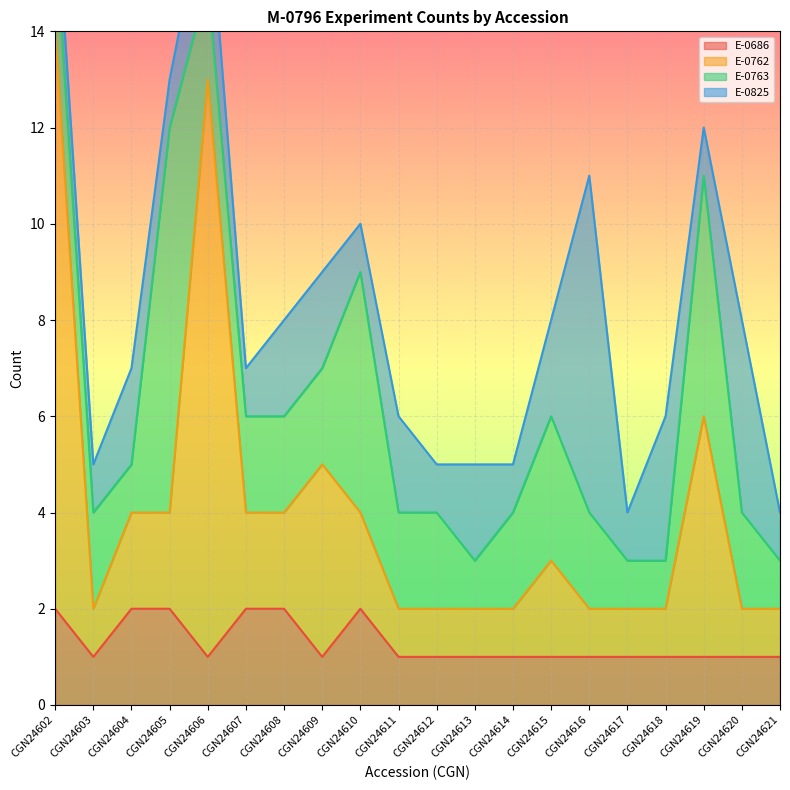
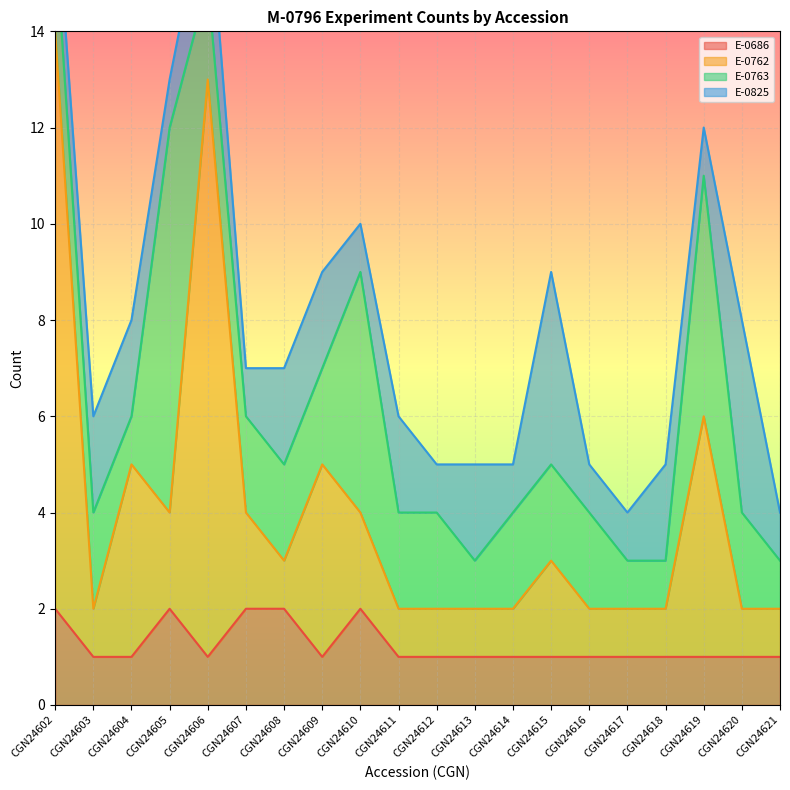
  {
    "E-0686": {
      "CGN24602": 2,
      "CGN24603": 1,
-     "CGN24604": 2,
+     "CGN24604": 1,
      "CGN24605": 2,
      "CGN24606": 1,
      "CGN24607": 2,
      "CGN24608": 2,
      "CGN24609": 1,
      "CGN24610": 2,
      "CGN24611": 1,
      "CGN24612": 1,
      "CGN24613": 1,
      "CGN24614": 1,
      "CGN24615": 1,
      "CGN24616": 1,
      "CGN24617": 1,
      "CGN24618": 1,
      "CGN24619": 1,
      "CGN24620": 1,
      "CGN24621": 1
    },
    "E-0762": {
      "CGN24602": 12,
      "CGN24603": 1,
-     "CGN24604": 2,
+     "CGN24604": 4,
      "CGN24605": 2,
      "CGN24606": 12,
      "CGN24607": 2,
-     "CGN24608": 2,
+     "CGN24608": 1,
      "CGN24609": 4,
      "CGN24610": 2,
      "CGN24611": 1,
      "CGN24612": 1,
      "CGN24613": 1,
      "CGN24614": 1,
      "CGN24615": 2,
      "CGN24616": 1,
      "CGN24617": 1,
      "CGN24618": 1,
      "CGN24619": 5,
      "CGN24620": 1,
      "CGN24621": 1
    },
    "E-0763": {
      "CGN24603": 2,
      "CGN24604": 1,
      "CGN24605": 8,
      "CGN24607": 2,
      "CGN24608": 2,
      "CGN24609": 2,
      "CGN24610": 5,
      "CGN24611": 2,
      "CGN24612": 2,
      "CGN24613": 1,
      "CGN24614": 2,
-     "CGN24615": 3,
+     "CGN24615": 2,
      "CGN24616": 2,
      "CGN24617": 1,
      "CGN24618": 1,
      "CGN24619": 5,
      "CGN24620": 2,
      "CGN24621": 1
    },
    "E-0825": {
-     "CGN24603": 1,
+     "CGN24603": 2,
      "CGN24604": 2,
      "CGN24605": 1,
      "CGN24607": 1,
      "CGN24608": 2,
      "CGN24609": 2,
      "CGN24610": 1,
      "CGN24611": 2,
      "CGN24612": 1,
      "CGN24613": 2,
      "CGN24614": 1,
-     "CGN24615": 2,
-     "CGN24616": 7,
+     "CGN24615": 4,
+     "CGN24616": 1,
      "CGN24617": 1,
-     "CGN24618": 3,
+     "CGN24618": 2,
      "CGN24619": 1,
      "CGN24620": 4,
      "CGN24621": 1
    }
  }
